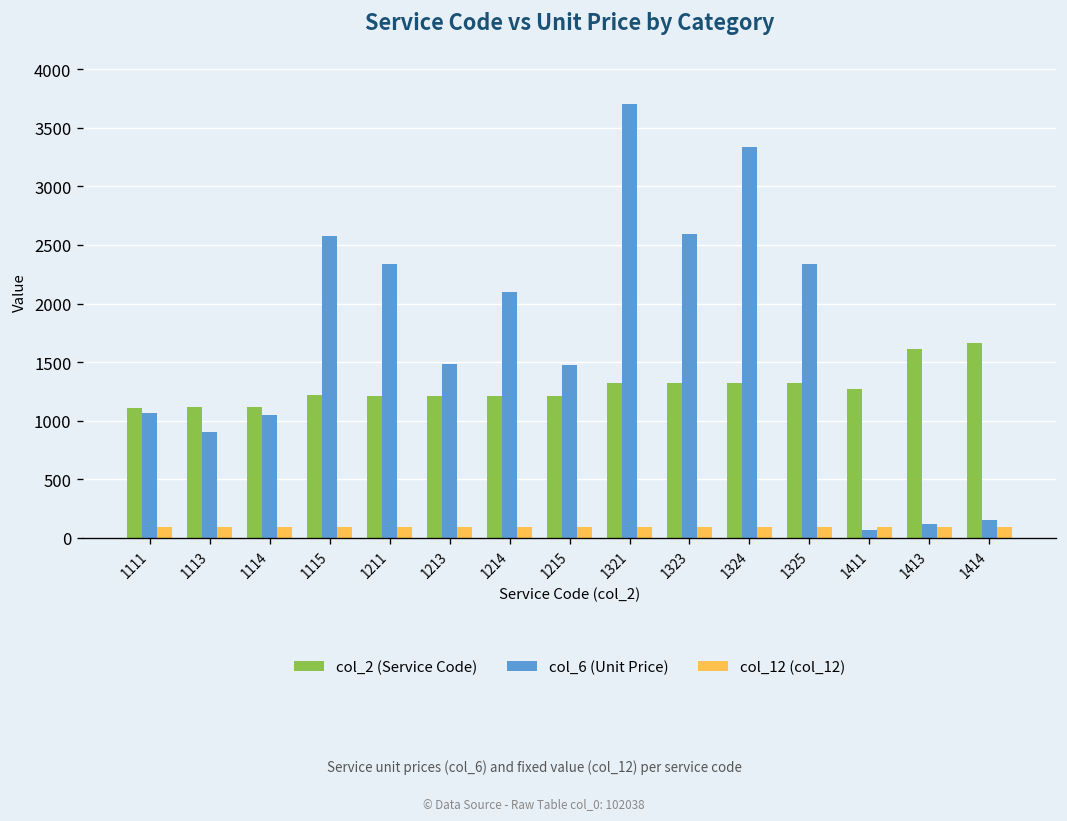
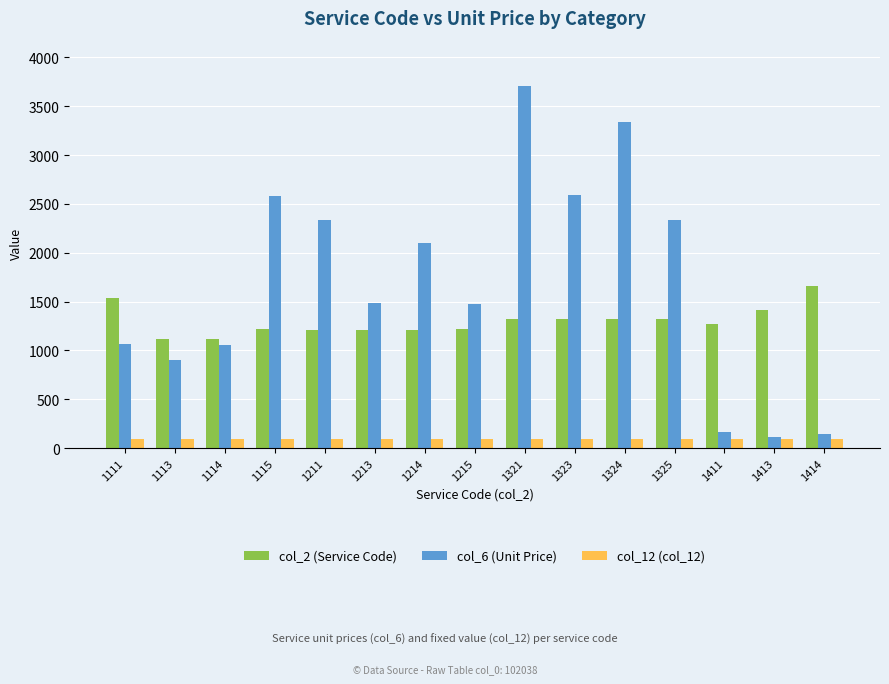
  {
    "col_2 (Service Code)": {
-     "1111": 1100,
+     "1111": 1500,
      "1113": 1100,
      "1114": 1100,
      "1115": 1200,
      "1211": 1200,
      "1213": 1200,
      "1214": 1200,
      "1215": 1200,
      "1321": 1300,
      "1323": 1300,
      "1324": 1300,
      "1325": 1300,
      "1411": 1300,
-     "1413": 1600,
+     "1413": 1400,
      "1414": 1700
    },
    "col_6 (Unit Price)": {
      "1111": 1100,
      "1113": 900,
      "1114": 1100,
      "1115": 2600,
      "1211": 2300,
      "1213": 1500,
      "1214": 2100,
      "1215": 1500,
      "1321": 3700,
      "1323": 2600,
      "1324": 3300,
      "1325": 2300,
-     "1411": 100,
+     "1411": 200,
      "1413": 100,
      "1414": 100
    },
    "col_12 (col_12)": {
      "1111": 100,
      "1113": 100,
      "1114": 100,
      "1115": 100,
      "1211": 100,
      "1213": 100,
      "1214": 100,
      "1215": 100,
      "1321": 100,
      "1323": 100,
      "1324": 100,
      "1325": 100,
      "1411": 100,
      "1413": 100,
      "1414": 100
    }
  }
